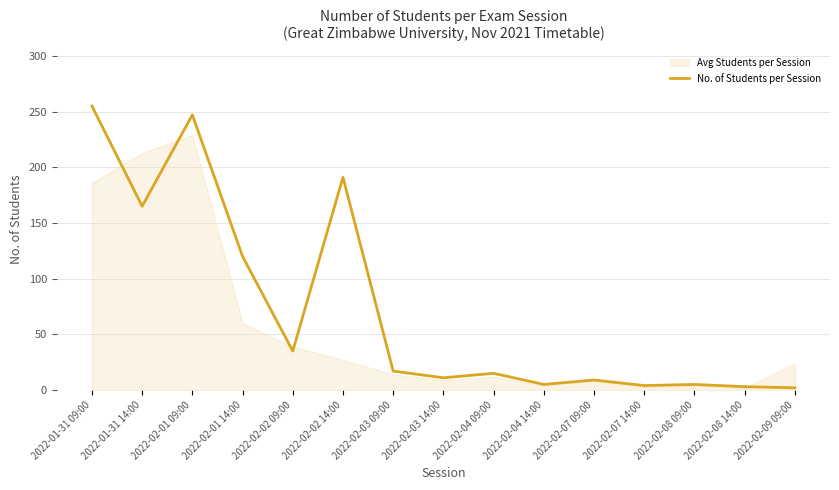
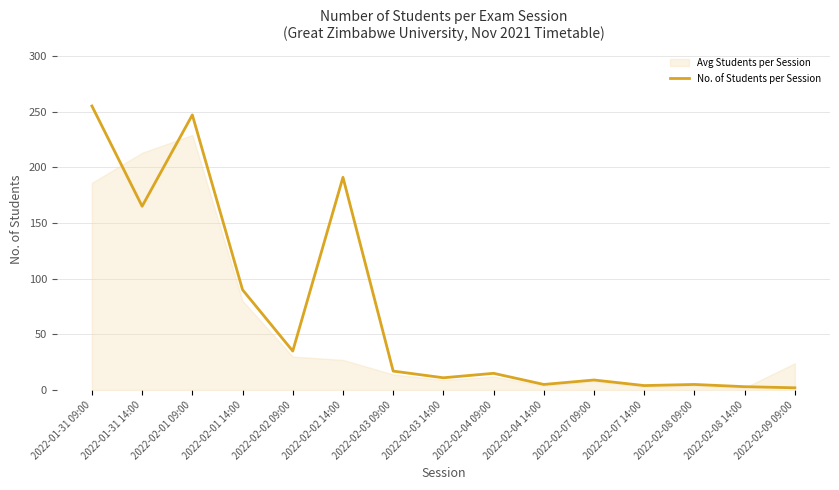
  {
    "No. of Students per Session": {
      "2022-01-31 09:00": 255,
      "2022-01-31 14:00": 165,
      "2022-02-01 09:00": 247,
-     "2022-02-01 14:00": 120,
+     "2022-02-01 14:00": 90,
      "2022-02-02 09:00": 35,
      "2022-02-02 14:00": 191,
      "2022-02-03 09:00": 17,
      "2022-02-04 09:00": 15,
      "2022-02-09 09:00": 2
    },
    "Avg Students per Session": {
      "2022-01-31 09:00": 186,
      "2022-01-31 14:00": 213,
      "2022-02-01 09:00": 229,
-     "2022-02-01 14:00": 60,
-     "2022-02-02 09:00": 39,
+     "2022-02-01 14:00": 80,
+     "2022-02-02 09:00": 30,
      "2022-02-02 14:00": 27,
      "2022-02-03 09:00": 14,
      "2022-02-04 09:00": 12,
      "2022-02-09 09:00": 24
    }
  }
